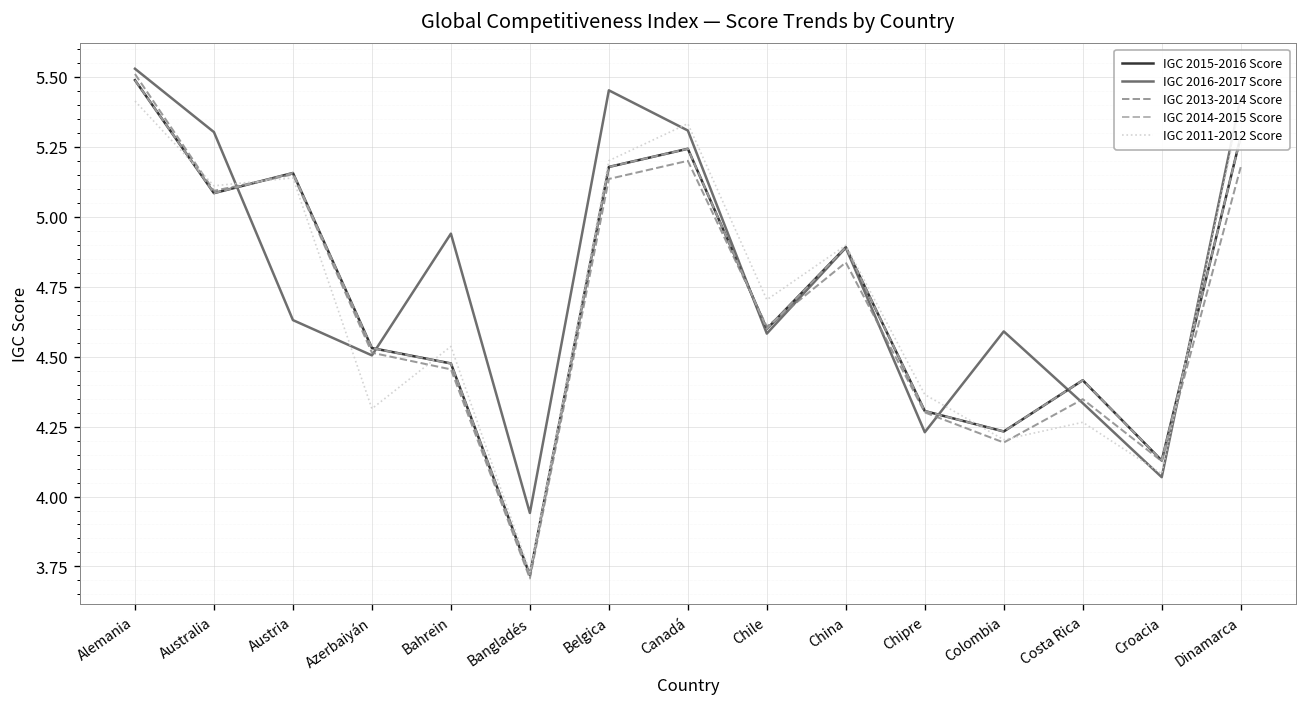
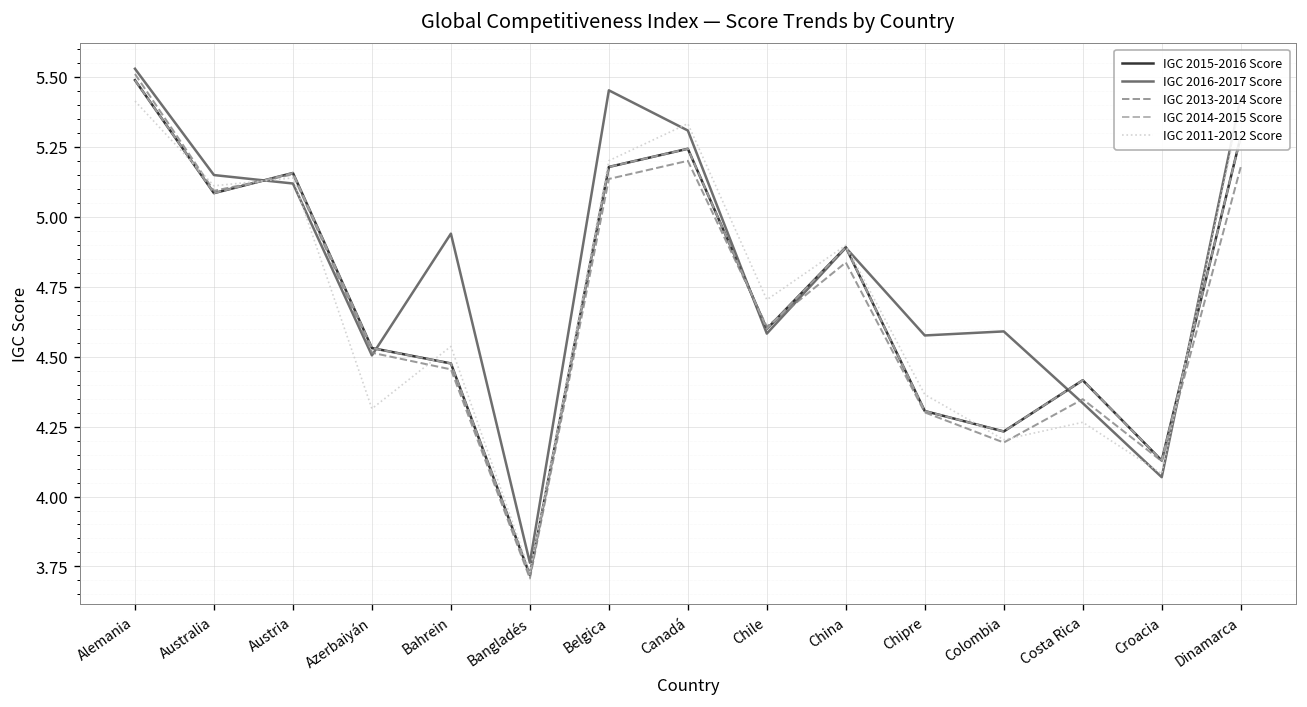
  {
    "IGC 2016-2017 Score": {
      "Alemania": 5.53,
-     "Australia": 5.30,
-     "Austria": 4.63,
+     "Australia": 5.15,
+     "Austria": 5.12,
      "Bahrein": 4.94,
-     "Bangladés": 3.94,
+     "Bangladés": 3.76,
      "Belgica": 5.45,
      "Canadá": 5.31,
      "Chile": 4.58,
-     "Chipre": 4.23,
+     "Chipre": 4.58,
      "Colombia": 4.59,
      "Costa Rica": 4.33,
      "Croacia": 4.07
    }
  }
